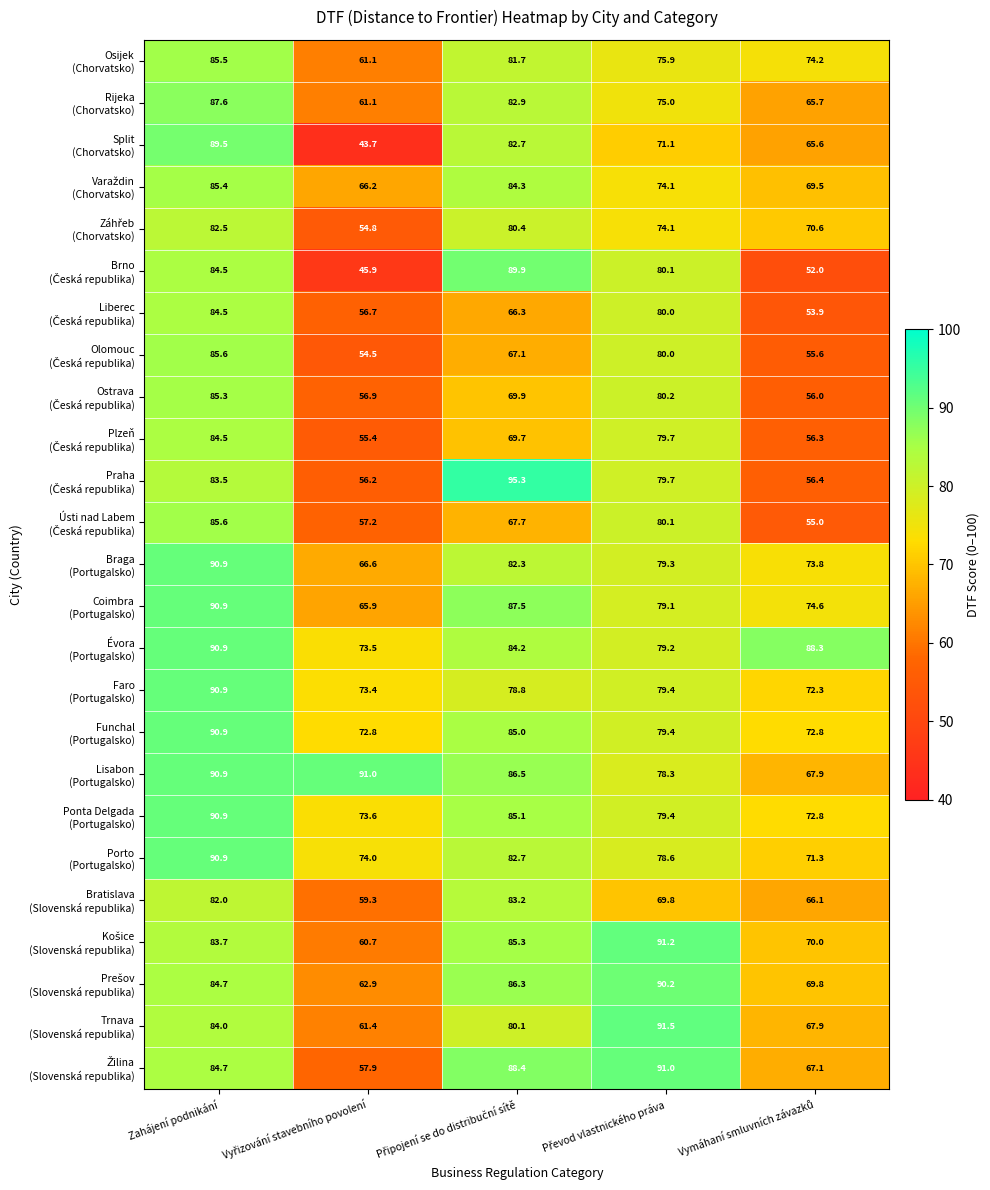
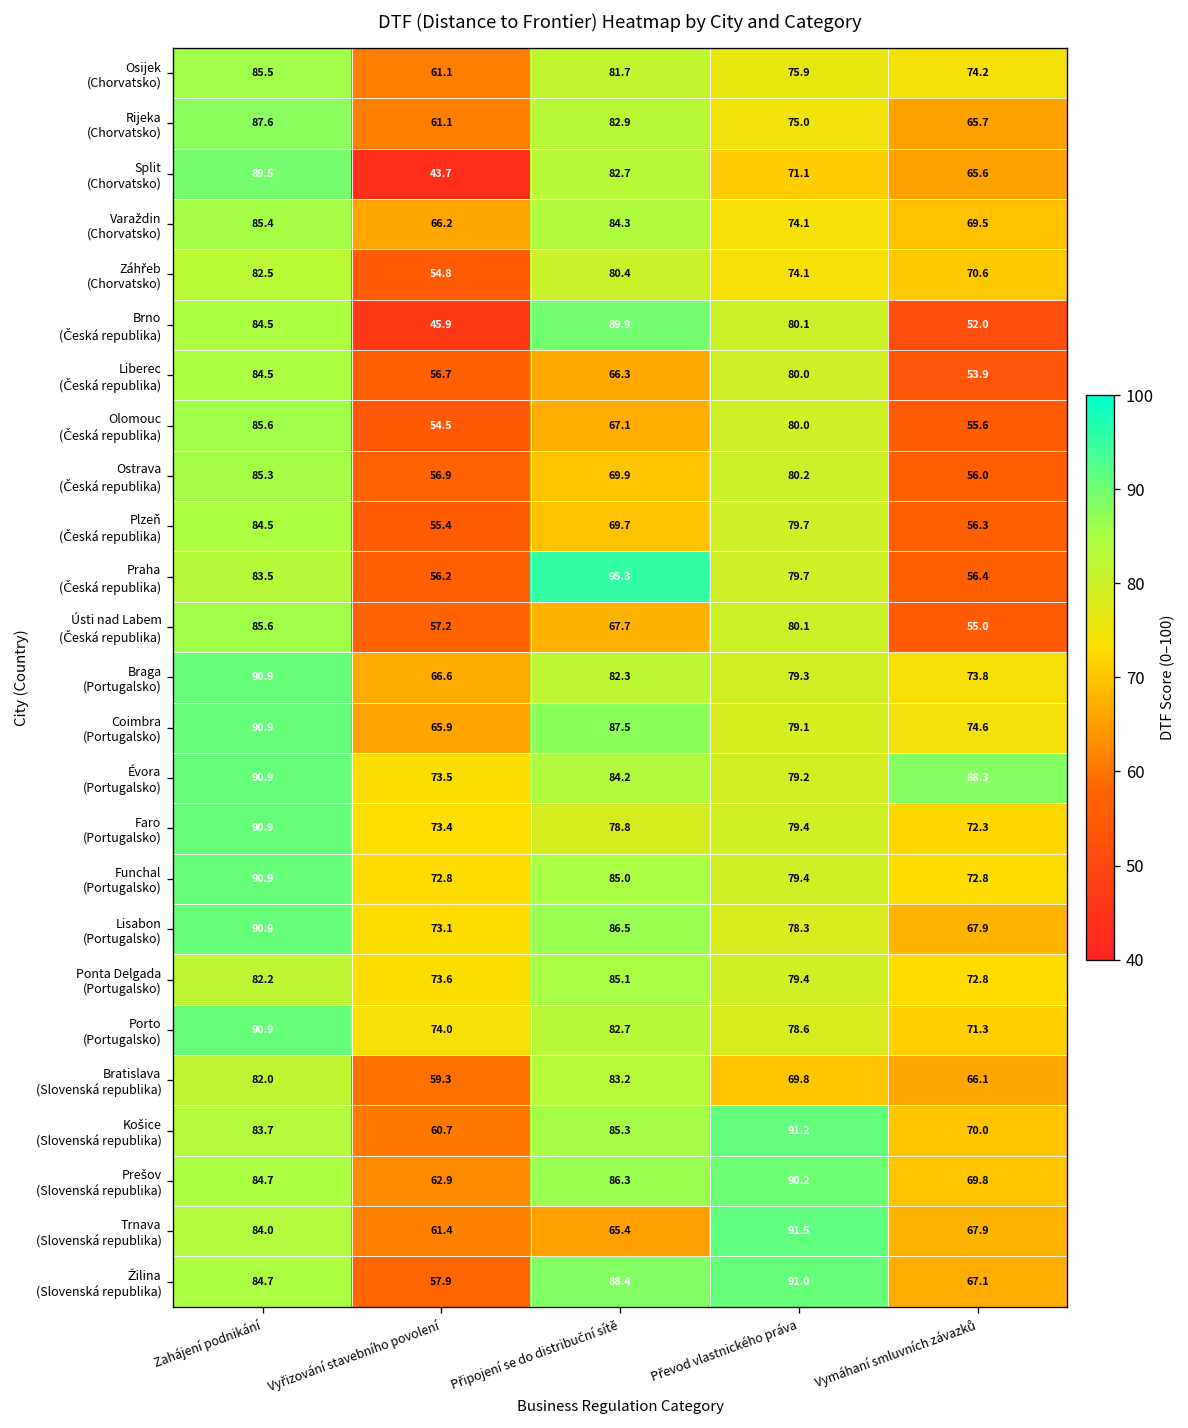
  {
    "Osijek (Chorvatsko)": {
      "Zahájení podnikání": 85.5,
      "Vyřizování stavebního povolení": 61.1,
      "Připojení se do distribuční sítě": 81.7,
      "Převod vlastnického práva": 75.9,
      "Vymáhaní smluvních závazků": 74.2
    },
    "Rijeka (Chorvatsko)": {
      "Zahájení podnikání": 87.6,
      "Vyřizování stavebního povolení": 61.1,
      "Připojení se do distribuční sítě": 82.9,
      "Převod vlastnického práva": 75.0,
      "Vymáhaní smluvních závazků": 65.7
    },
    "Split (Chorvatsko)": {
      "Zahájení podnikání": 89.5,
      "Vyřizování stavebního povolení": 43.7,
      "Připojení se do distribuční sítě": 82.7,
      "Převod vlastnického práva": 71.1,
      "Vymáhaní smluvních závazků": 65.6
    },
    "Varaždin (Chorvatsko)": {
      "Zahájení podnikání": 85.4,
      "Vyřizování stavebního povolení": 66.2,
      "Připojení se do distribuční sítě": 84.3,
      "Převod vlastnického práva": 74.1,
      "Vymáhaní smluvních závazků": 69.5
    },
    "Záhřeb (Chorvatsko)": {
      "Zahájení podnikání": 82.5,
      "Vyřizování stavebního povolení": 54.8,
      "Připojení se do distribuční sítě": 80.4,
      "Převod vlastnického práva": 74.1,
      "Vymáhaní smluvních závazků": 70.6
    },
    "Brno (Česká republika)": {
      "Zahájení podnikání": 84.5,
      "Vyřizování stavebního povolení": 45.9,
      "Připojení se do distribuční sítě": 89.9,
      "Převod vlastnického práva": 80.1,
      "Vymáhaní smluvních závazků": 52.0
    },
    "Liberec (Česká republika)": {
      "Zahájení podnikání": 84.5,
      "Vyřizování stavebního povolení": 56.7,
      "Připojení se do distribuční sítě": 66.3,
      "Převod vlastnického práva": 80.0,
      "Vymáhaní smluvních závazků": 53.9
    },
    "Olomouc (Česká republika)": {
      "Zahájení podnikání": 85.6,
      "Vyřizování stavebního povolení": 54.5,
      "Připojení se do distribuční sítě": 67.1,
      "Převod vlastnického práva": 80.0,
      "Vymáhaní smluvních závazků": 55.6
    },
    "Ostrava (Česká republika)": {
      "Zahájení podnikání": 85.3,
      "Vyřizování stavebního povolení": 56.9,
      "Připojení se do distribuční sítě": 69.9,
      "Převod vlastnického práva": 80.2,
      "Vymáhaní smluvních závazků": 56.0
    },
    "Plzeň (Česká republika)": {
      "Zahájení podnikání": 84.5,
      "Vyřizování stavebního povolení": 55.4,
      "Připojení se do distribuční sítě": 69.7,
      "Převod vlastnického práva": 79.7,
      "Vymáhaní smluvních závazků": 56.3
    },
    "Praha (Česká republika)": {
      "Zahájení podnikání": 83.5,
      "Vyřizování stavebního povolení": 56.2,
      "Připojení se do distribuční sítě": 95.3,
      "Převod vlastnického práva": 79.7,
      "Vymáhaní smluvních závazků": 56.4
    },
    "Ústi nad Labem (Česká republika)": {
      "Zahájení podnikání": 85.6,
      "Vyřizování stavebního povolení": 57.2,
      "Připojení se do distribuční sítě": 67.7,
      "Převod vlastnického práva": 80.1,
      "Vymáhaní smluvních závazků": 55.0
    },
    "Braga (Portugalsko)": {
      "Zahájení podnikání": 90.9,
      "Vyřizování stavebního povolení": 66.6,
      "Připojení se do distribuční sítě": 82.3,
      "Převod vlastnického práva": 79.3,
      "Vymáhaní smluvních závazků": 73.8
    },
    "Coimbra (Portugalsko)": {
      "Zahájení podnikání": 90.9,
      "Vyřizování stavebního povolení": 65.9,
      "Připojení se do distribuční sítě": 87.5,
      "Převod vlastnického práva": 79.1,
      "Vymáhaní smluvních závazků": 74.6
    },
    "Évora (Portugalsko)": {
      "Zahájení podnikání": 90.9,
      "Vyřizování stavebního povolení": 73.5,
      "Připojení se do distribuční sítě": 84.2,
      "Převod vlastnického práva": 79.2,
      "Vymáhaní smluvních závazků": 88.3
    },
    "Faro (Portugalsko)": {
      "Zahájení podnikání": 90.9,
      "Vyřizování stavebního povolení": 73.4,
      "Připojení se do distribuční sítě": 78.8,
      "Převod vlastnického práva": 79.4,
      "Vymáhaní smluvních závazků": 72.3
    },
    "Funchal (Portugalsko)": {
      "Zahájení podnikání": 90.9,
      "Vyřizování stavebního povolení": 72.8,
      "Připojení se do distribuční sítě": 85.0,
      "Převod vlastnického práva": 79.4,
      "Vymáhaní smluvních závazků": 72.8
    },
    "Lisabon (Portugalsko)": {
      "Zahájení podnikání": 90.9,
-     "Vyřizování stavebního povolení": 91.0,
+     "Vyřizování stavebního povolení": 73.1,
      "Připojení se do distribuční sítě": 86.5,
      "Převod vlastnického práva": 78.3,
      "Vymáhaní smluvních závazků": 67.9
    },
    "Ponta Delgada (Portugalsko)": {
-     "Zahájení podnikání": 90.9,
+     "Zahájení podnikání": 82.2,
      "Vyřizování stavebního povolení": 73.6,
      "Připojení se do distribuční sítě": 85.1,
      "Převod vlastnického práva": 79.4,
      "Vymáhaní smluvních závazků": 72.8
    },
    "Porto (Portugalsko)": {
      "Zahájení podnikání": 90.9,
      "Vyřizování stavebního povolení": 74.0,
      "Připojení se do distribuční sítě": 82.7,
      "Převod vlastnického práva": 78.6,
      "Vymáhaní smluvních závazků": 71.3
    },
    "Bratislava (Slovenská republika)": {
      "Zahájení podnikání": 82.0,
      "Vyřizování stavebního povolení": 59.3,
      "Připojení se do distribuční sítě": 83.2,
      "Převod vlastnického práva": 69.8,
      "Vymáhaní smluvních závazků": 66.1
    },
    "Košice (Slovenská republika)": {
      "Zahájení podnikání": 83.7,
      "Vyřizování stavebního povolení": 60.7,
      "Připojení se do distribuční sítě": 85.3,
      "Převod vlastnického práva": 91.2,
      "Vymáhaní smluvních závazků": 70.0
    },
    "Prešov (Slovenská republika)": {
      "Zahájení podnikání": 84.7,
      "Vyřizování stavebního povolení": 62.9,
      "Připojení se do distribuční sítě": 86.3,
      "Převod vlastnického práva": 90.2,
      "Vymáhaní smluvních závazků": 69.8
    },
    "Trnava (Slovenská republika)": {
      "Zahájení podnikání": 84.0,
      "Vyřizování stavebního povolení": 61.4,
-     "Připojení se do distribuční sítě": 80.1,
+     "Připojení se do distribuční sítě": 65.4,
      "Převod vlastnického práva": 91.5,
      "Vymáhaní smluvních závazků": 67.9
    },
    "Žilina (Slovenská republika)": {
      "Zahájení podnikání": 84.7,
      "Vyřizování stavebního povolení": 57.9,
      "Připojení se do distribuční sítě": 88.4,
      "Převod vlastnického práva": 91.0,
      "Vymáhaní smluvních závazků": 67.1
    }
  }
